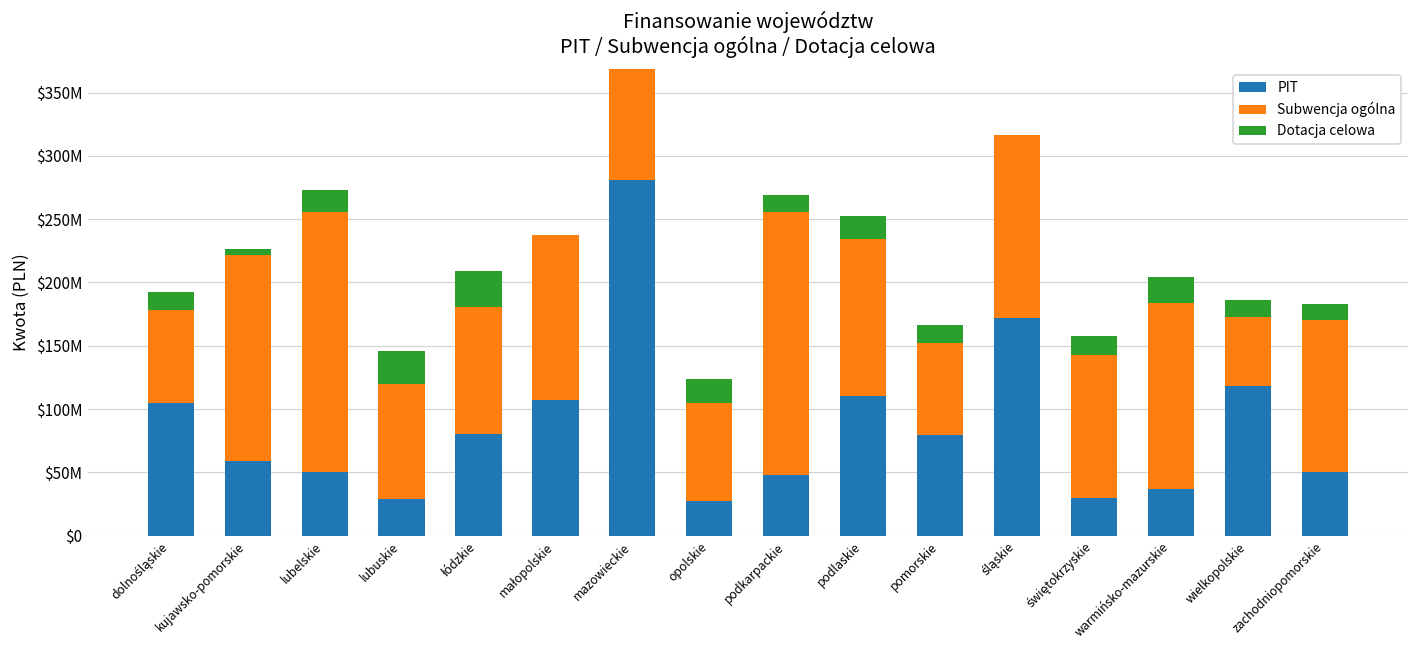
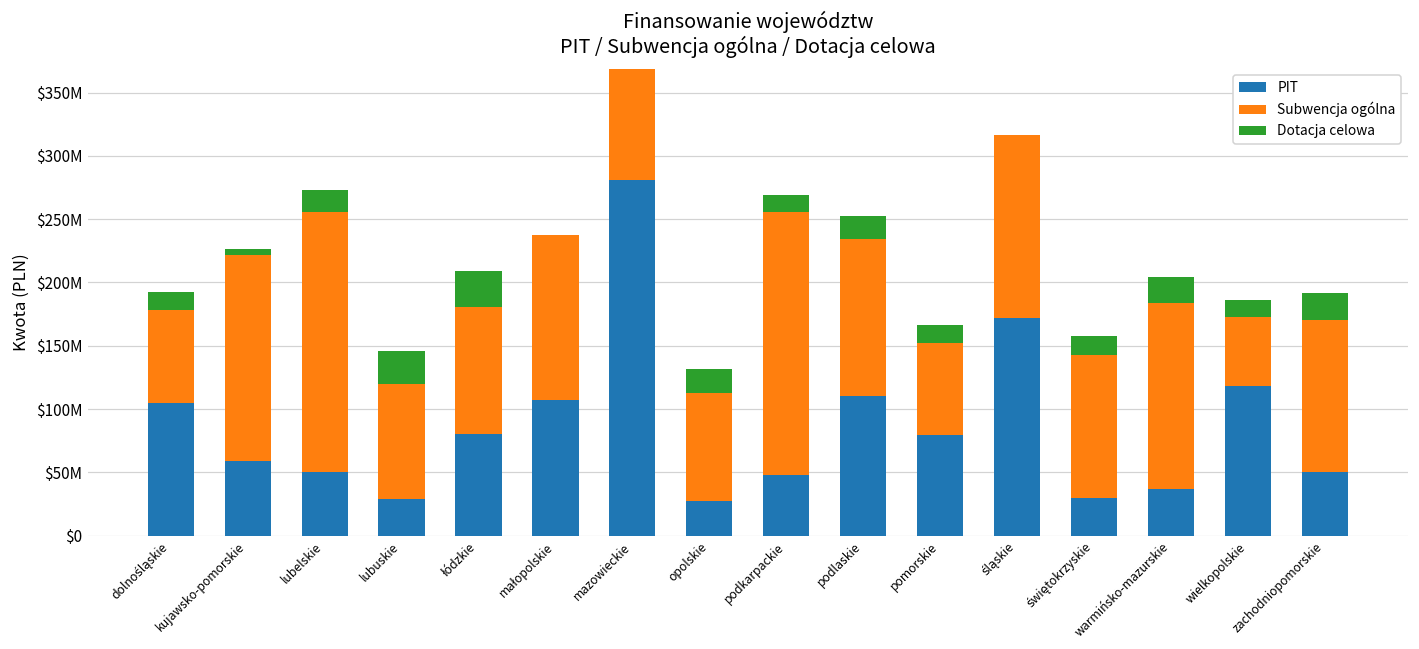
  {
    "PIT": {
      "dolnośląskie": "$105000000",
      "kujawsko-pomorskie": "$59000000",
      "lubelskie": "$50000000",
      "lubuskie": "$29000000",
      "łódzkie": "$80000000",
      "małopolskie": "$107000000",
      "mazowieckie": "$281000000",
      "opolskie": "$27000000",
      "podkarpackie": "$48000000",
      "podlaskie": "$110000000",
      "pomorskie": "$79000000",
      "śląskie": "$172000000",
      "świętokrzyskie": "$30000000",
      "warmińsko-mazurskie": "$37000000",
      "wielkopolskie": "$118000000",
      "zachodniopomorskie": "$51000000"
    },
    "Subwencja ogólna": {
      "dolnośląskie": "$74000000",
      "kujawsko-pomorskie": "$163000000",
      "lubelskie": "$206000000",
      "lubuskie": "$91000000",
      "łódzkie": "$101000000",
      "małopolskie": "$130000000",
      "mazowieckie": "$88000000",
-     "opolskie": "$78000000",
+     "opolskie": "$86000000",
      "podkarpackie": "$207000000",
      "podlaskie": "$124000000",
      "pomorskie": "$73000000",
      "śląskie": "$144000000",
      "świętokrzyskie": "$112000000",
      "warmińsko-mazurskie": "$147000000",
      "wielkopolskie": "$54000000",
      "zachodniopomorskie": "$120000000"
    },
    "Dotacja celowa": {
      "dolnośląskie": "$15000000",
      "kujawsko-pomorskie": "$4000000",
      "lubelskie": "$18000000",
      "lubuskie": "$26000000",
      "łódzkie": "$28000000",
      "małopolskie": "$0",
      "mazowieckie": "$0",
      "opolskie": "$18000000",
      "podkarpackie": "$14000000",
      "podlaskie": "$19000000",
      "pomorskie": "$15000000",
      "śląskie": "$0",
      "świętokrzyskie": "$16000000",
      "warmińsko-mazurskie": "$21000000",
      "wielkopolskie": "$14000000",
-     "zachodniopomorskie": "$13000000"
+     "zachodniopomorskie": "$21000000"
    }
  }
